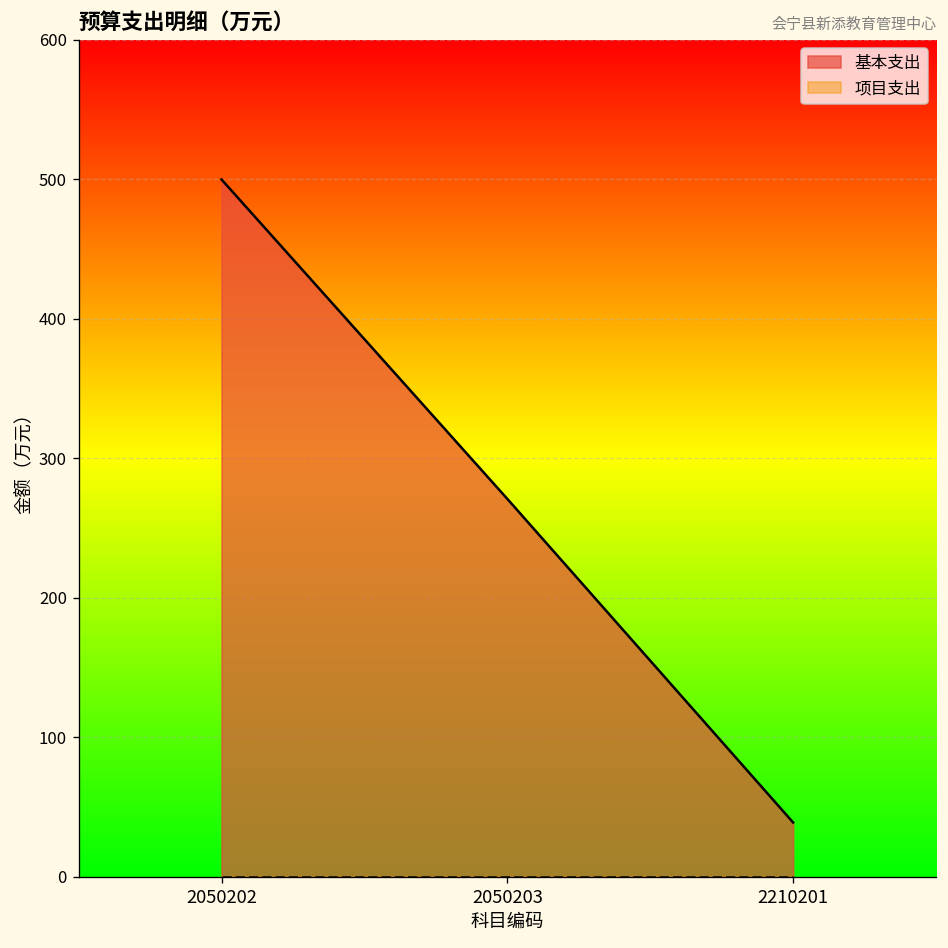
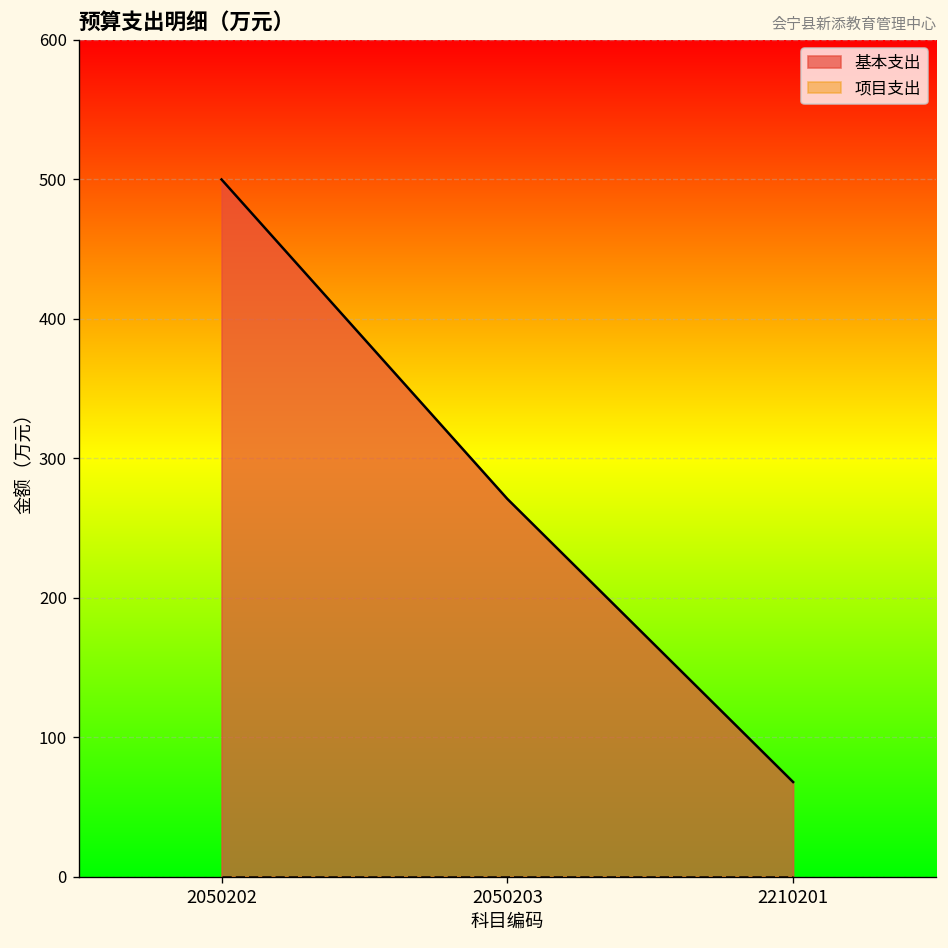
  {
    "基本支出": {
      "2050202": 500,
      "2050203": 271,
-     "2210201": 39
+     "2210201": 68
    },
    "项目支出": {
      "2050202": 0,
      "2050203": 0,
      "2210201": 0
    }
  }
